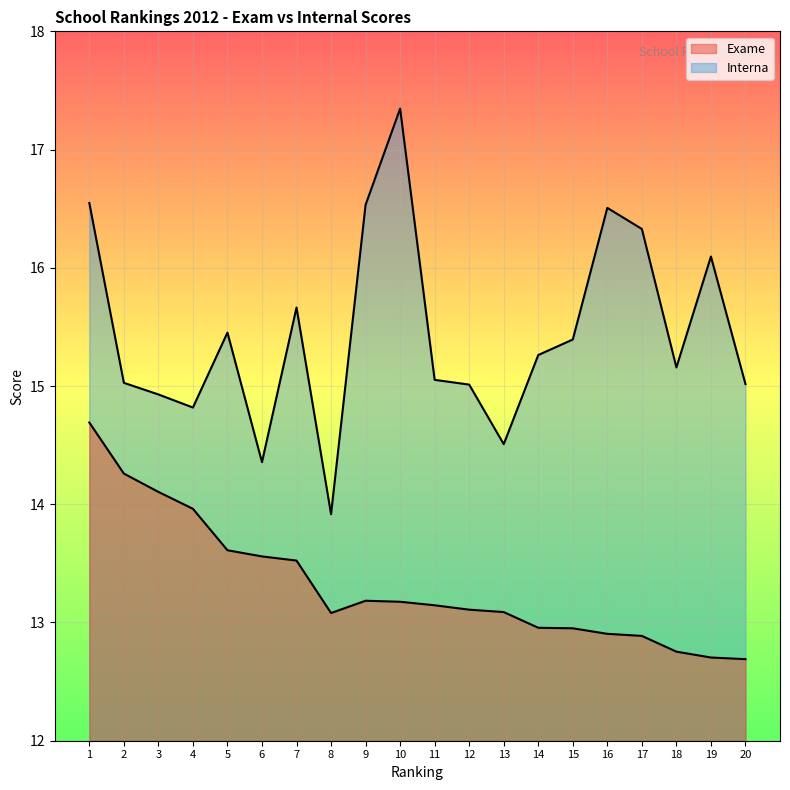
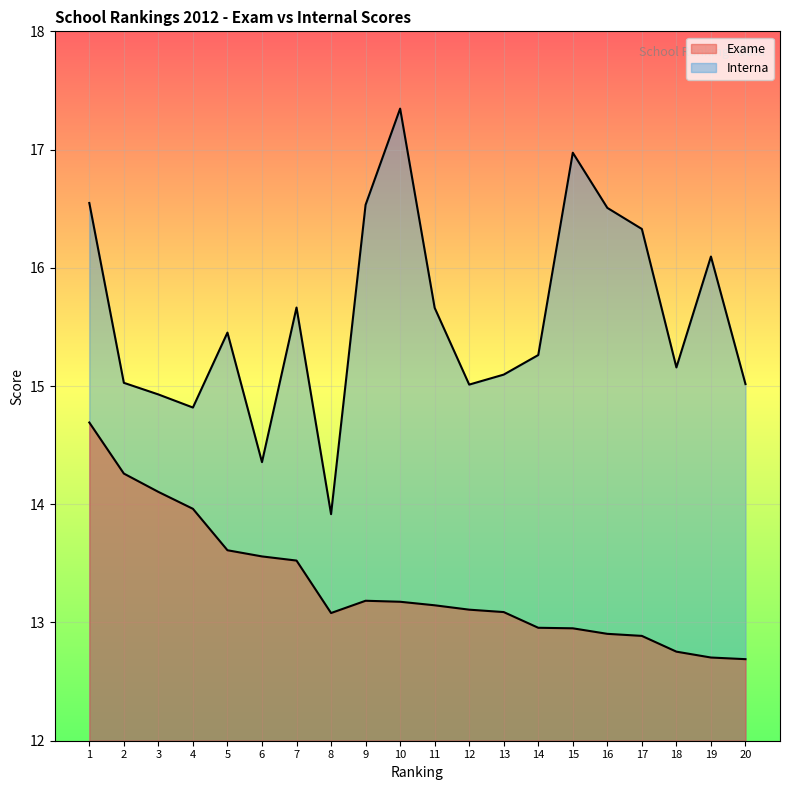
  {
    "Exame": {
      "1": 14.69,
      "2": 14.26,
      "3": 14.10,
      "4": 13.96,
      "5": 13.61,
      "6": 13.56,
      "7": 13.52,
      "8": 13.08,
      "9": 13.18,
      "10": 13.18,
      "11": 13.15,
      "12": 13.11,
      "13": 13.09,
      "14": 12.96,
      "15": 12.95,
      "16": 12.90,
      "17": 12.89,
      "18": 12.75,
      "19": 12.70,
      "20": 12.69
    },
    "Interna": {
      "1": 16.55,
      "2": 15.03,
      "3": 14.93,
      "4": 14.82,
      "5": 15.45,
      "6": 14.36,
      "7": 15.66,
      "8": 13.92,
      "9": 16.53,
      "10": 17.35,
-     "11": 15.05,
+     "11": 15.66,
      "12": 15.01,
-     "13": 14.51,
+     "13": 15.10,
      "14": 15.26,
-     "15": 15.39,
+     "15": 16.97,
      "16": 16.51,
      "17": 16.33,
      "18": 15.16,
      "19": 16.10,
      "20": 15.02
    }
  }
